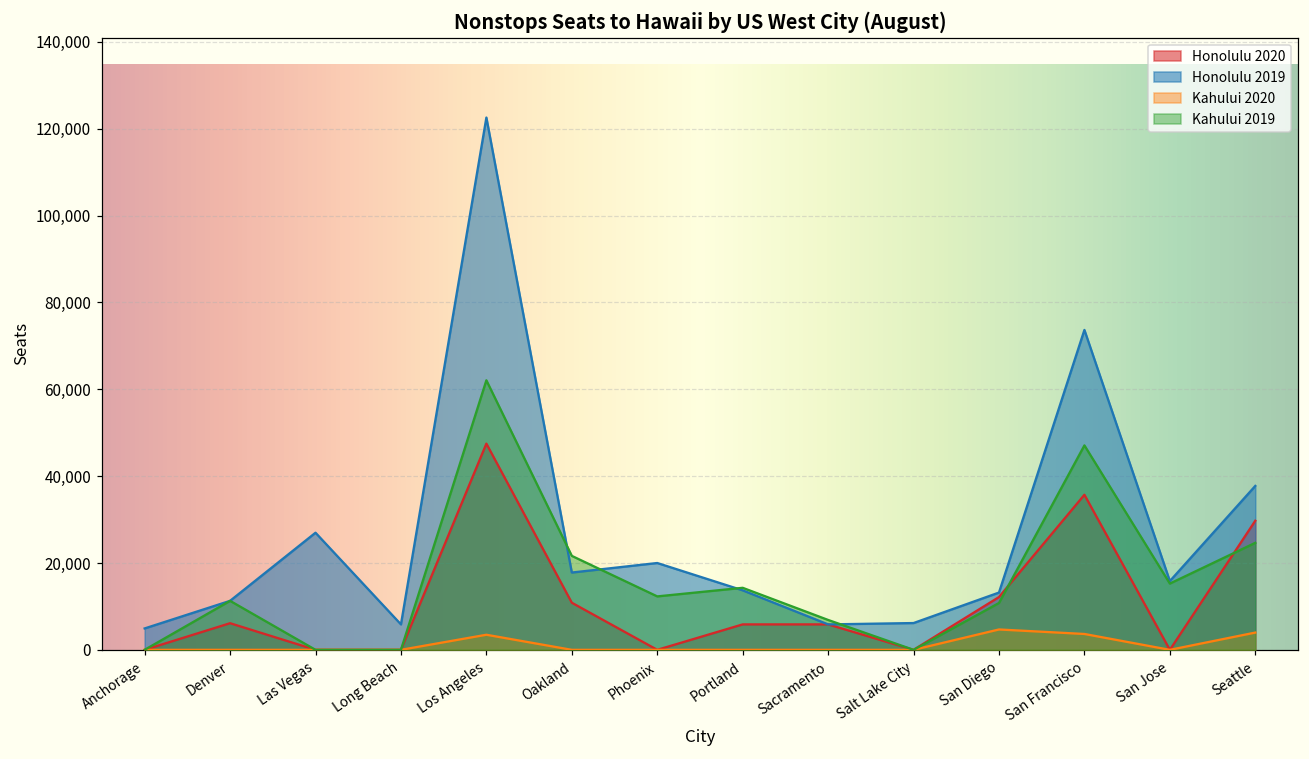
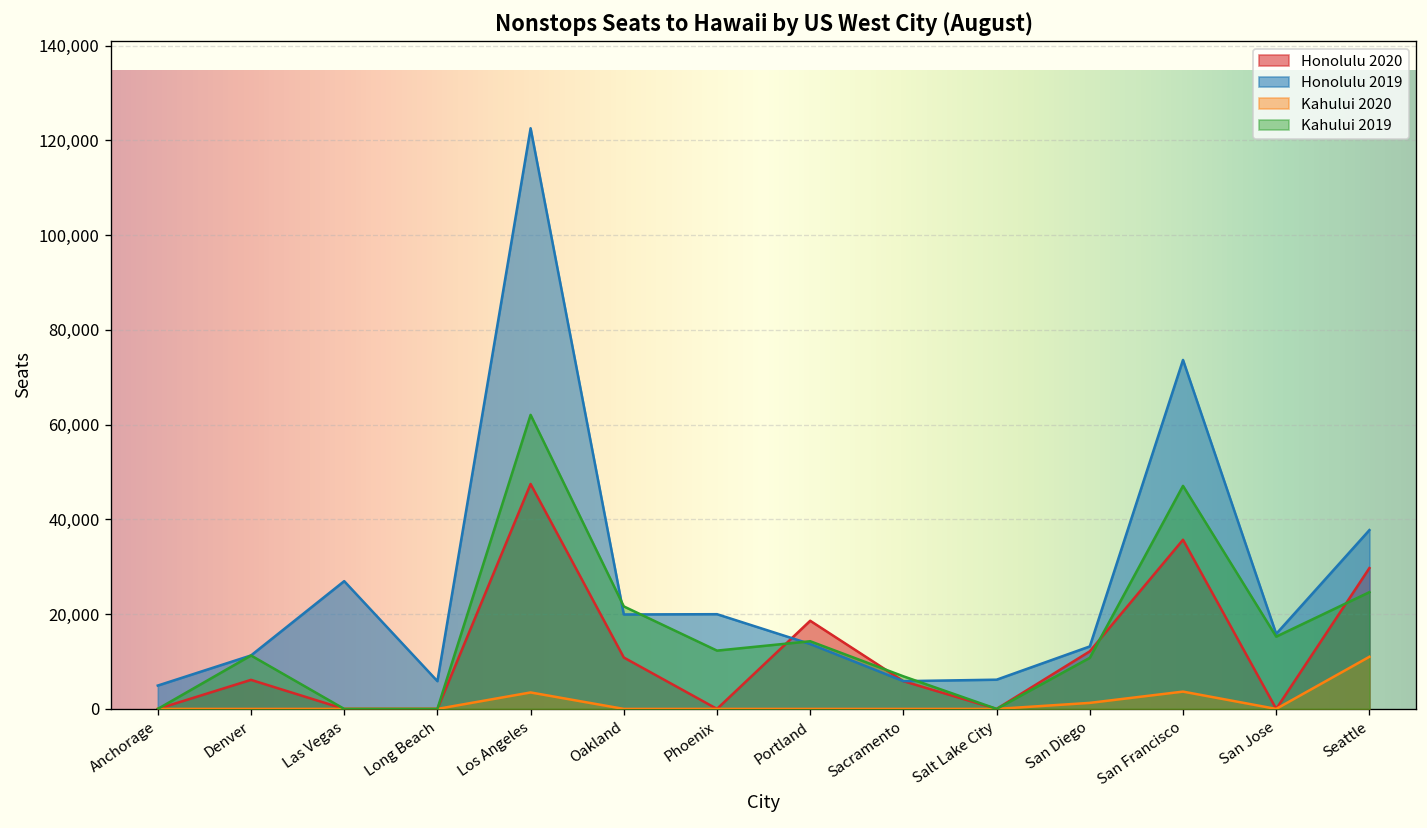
  {
    "Honolulu 2020": {
      "Denver": "6,000",
      "Los Angeles": "47,000",
      "Oakland": "11,000",
-     "Portland": "6,000",
+     "Portland": "19,000",
      "San Diego": "12,000",
      "San Francisco": "36,000",
      "Seattle": "30,000"
    },
    "Honolulu 2019": {
      "Anchorage": "5,000",
      "Las Vegas": "27,000",
      "Long Beach": "6,000",
      "Los Angeles": "123,000",
-     "Oakland": "18,000",
+     "Oakland": "20,000",
      "Phoenix": "20,000",
      "Salt Lake City": "6,000",
      "San Diego": "13,000",
      "San Francisco": "74,000",
      "Seattle": "38,000"
    },
    "Kahului 2020": {
      "Denver": "0",
      "Los Angeles": "3,000",
      "Oakland": "0",
      "Portland": "0",
      "Sacramento": "0",
-     "San Diego": "5,000",
+     "San Diego": "1,000",
      "San Francisco": "4,000",
-     "Seattle": "4,000"
+     "Seattle": "11,000"
    },
    "Kahului 2019": {
      "Los Angeles": "62,000",
      "Oakland": "22,000",
      "Phoenix": "12,000",
      "Sacramento": "7,000",
      "San Diego": "11,000",
      "San Francisco": "47,000",
      "Seattle": "25,000"
    }
  }
